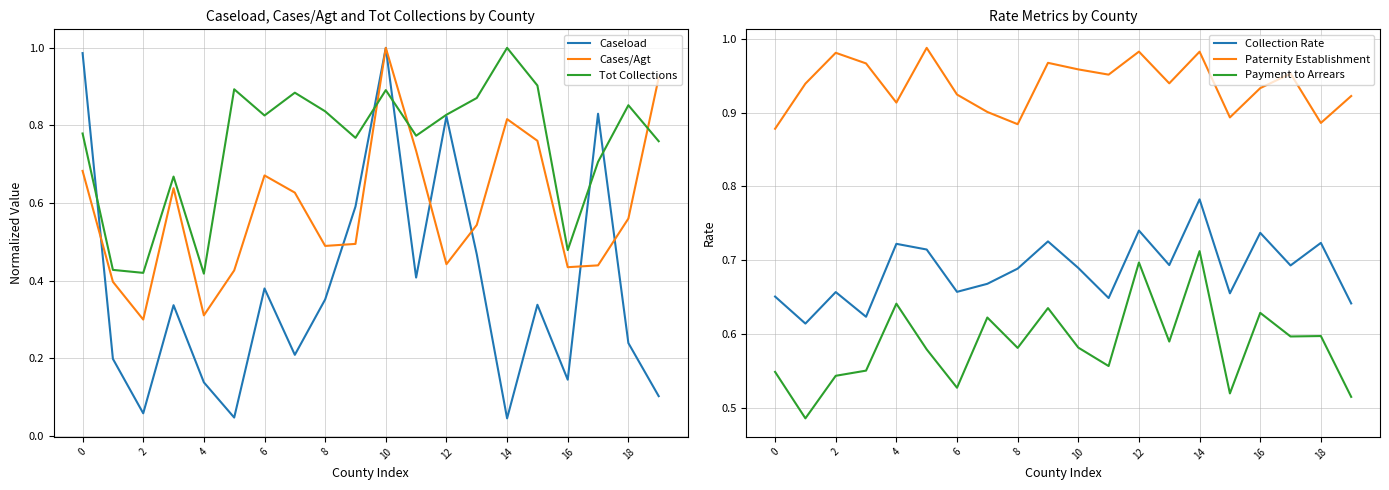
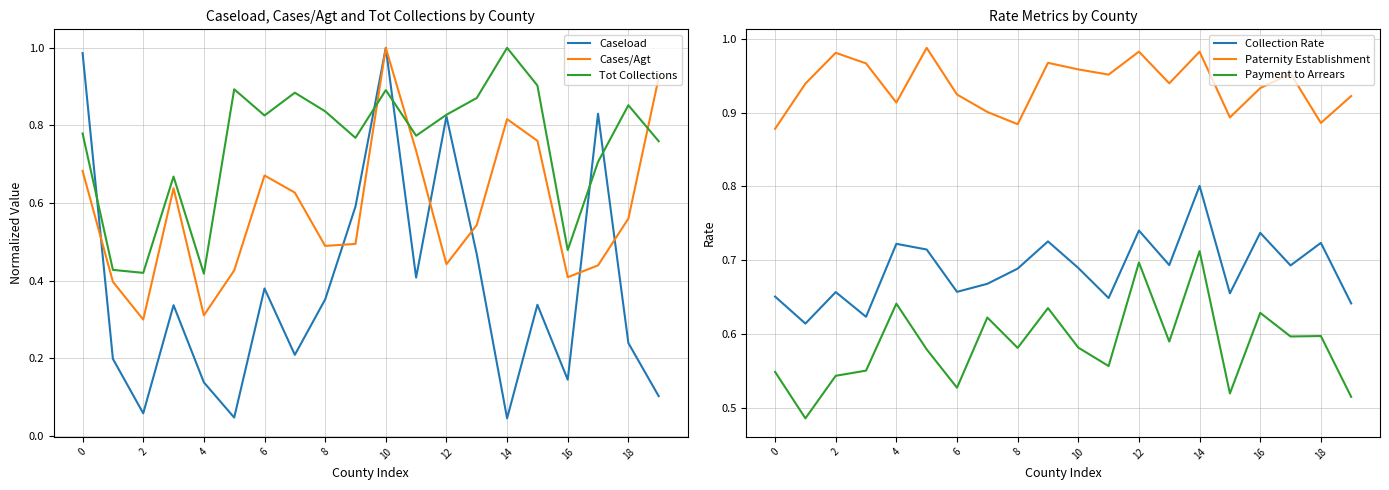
  {
    "Caseload, Cases/Agt and Tot Collections by County": {
      "Caseload": {
        "0": 0.99,
        "2": 0.06,
        "4": 0.14,
        "6": 0.38,
        "8": 0.35,
        "14": 0.05,
        "16": 0.14,
        "18": 0.24
      },
      "Cases/Agt": {
        "0": 0.68,
        "2": 0.30,
        "4": 0.31,
        "6": 0.67,
        "8": 0.49,
        "12": 0.44,
        "14": 0.82,
-       "16": 0.43,
+       "16": 0.41,
        "18": 0.56
      },
      "Tot Collections": {
        "0": 0.78,
        "2": 0.42,
        "4": 0.42,
        "6": 0.83,
        "8": 0.84,
        "10": 0.89,
        "14": 1.00,
        "16": 0.48,
        "18": 0.85
      }
    },
    "Rate Metrics by County": {
      "Collection Rate": {
        "0": 0.65,
        "2": 0.66,
        "4": 0.72,
        "6": 0.66,
        "8": 0.69,
        "10": 0.69,
        "12": 0.74,
-       "14": 0.78,
+       "14": 0.80,
        "16": 0.74,
        "18": 0.72
      },
      "Paternity Establishment": {
        "0": 0.88,
        "2": 0.98,
        "4": 0.91,
        "6": 0.92,
        "8": 0.88,
        "10": 0.96,
        "12": 0.98,
        "14": 0.98,
        "16": 0.93,
        "18": 0.89
      },
      "Payment to Arrears": {
        "0": 0.55,
        "2": 0.54,
        "4": 0.64,
        "6": 0.53,
        "8": 0.58,
        "10": 0.58,
        "12": 0.70,
        "14": 0.71,
        "16": 0.63,
        "18": 0.60
      }
    }
  }
